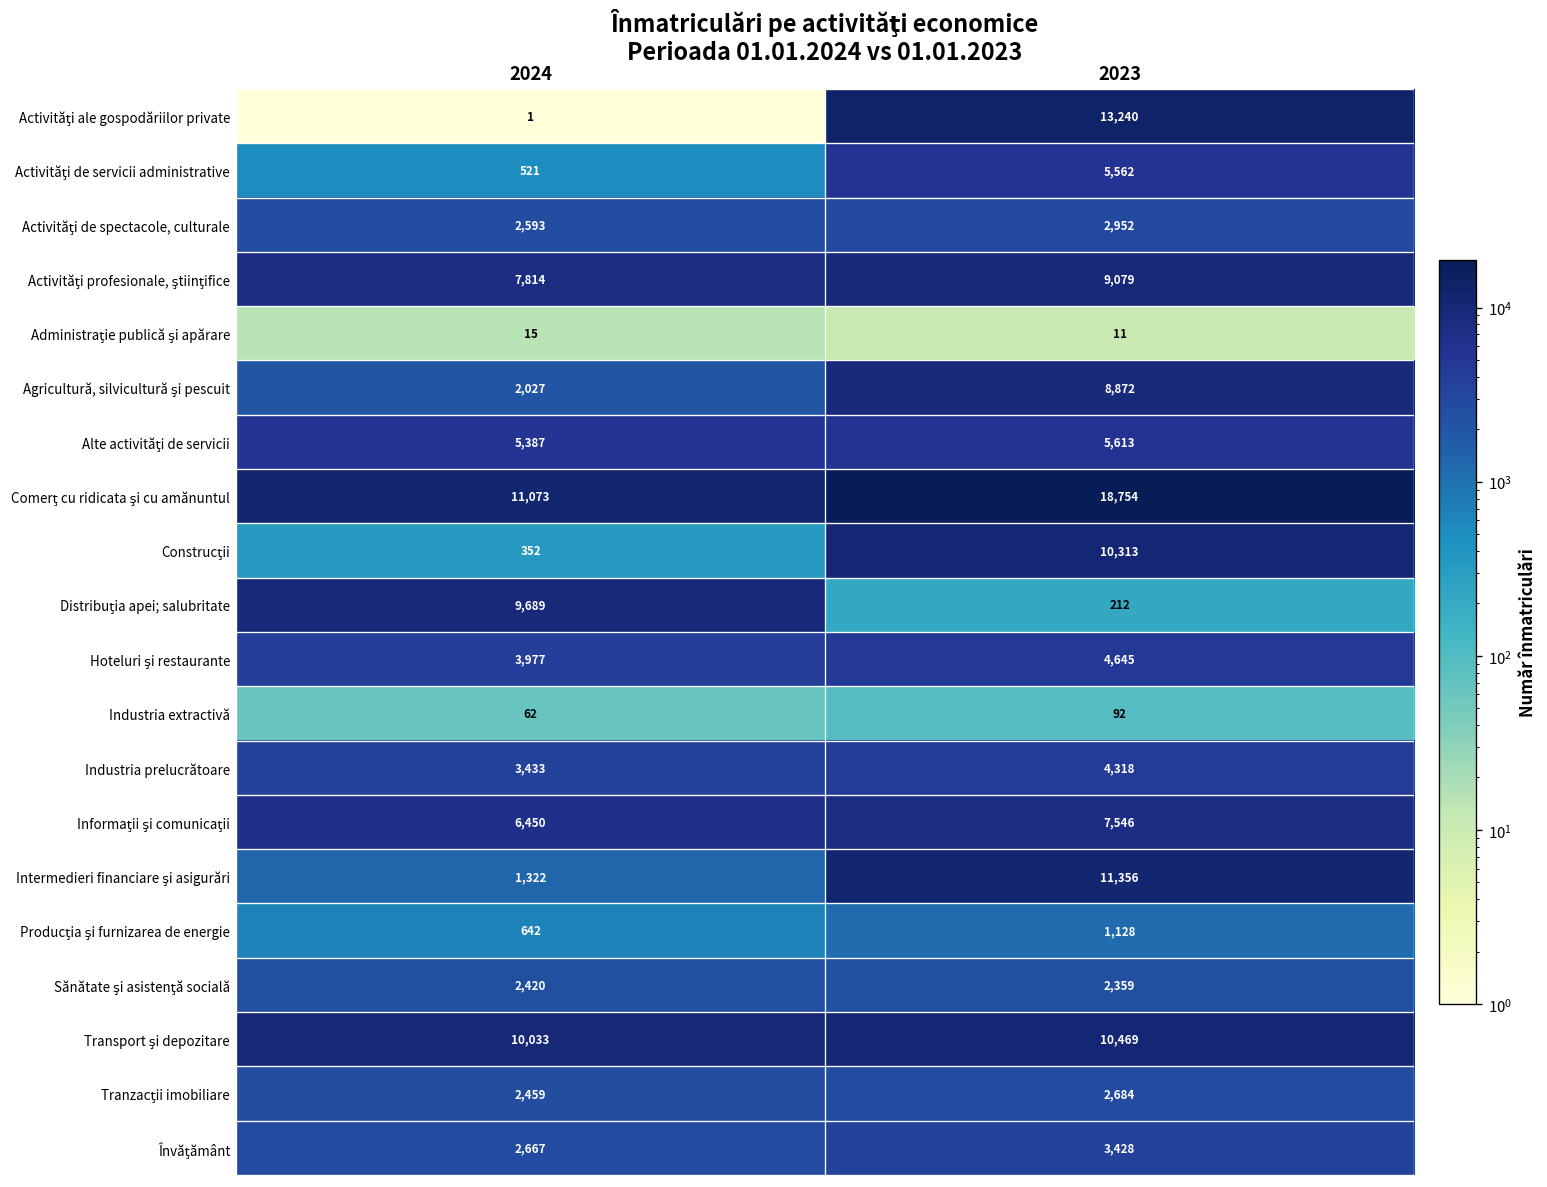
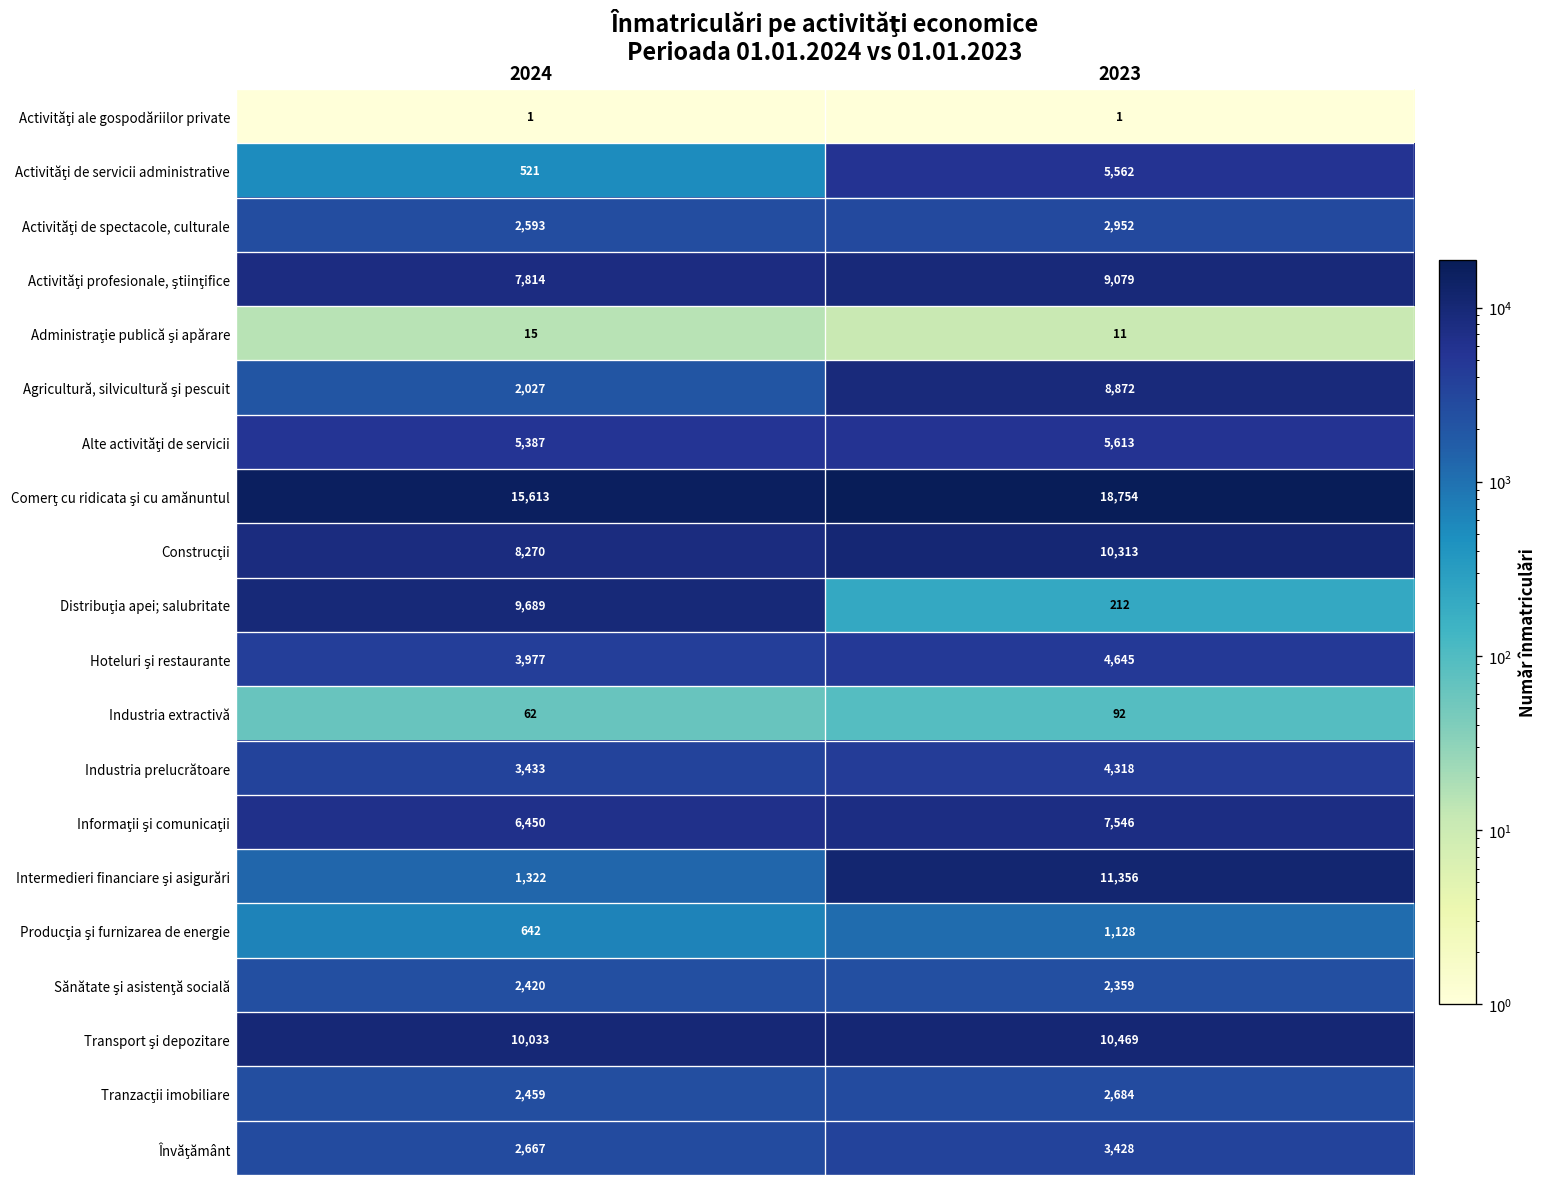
  {
    "Activităţi ale gospodăriilor private": {
      "2024": "1",
-     "2023": "13,240"
+     "2023": "1"
    },
    "Activităţi de servicii administrative": {
      "2024": "521",
      "2023": "5,562"
    },
    "Activităţi de spectacole, culturale": {
      "2024": "2,593",
      "2023": "2,952"
    },
    "Activităţi profesionale, ştiinţifice": {
      "2024": "7,814",
      "2023": "9,079"
    },
    "Administraţie publică şi apărare": {
      "2024": "15",
      "2023": "11"
    },
    "Agricultură, silvicultură şi pescuit": {
      "2024": "2,027",
      "2023": "8,872"
    },
    "Alte activităţi de servicii": {
      "2024": "5,387",
      "2023": "5,613"
    },
    "Comerţ cu ridicata şi cu amănuntul": {
-     "2024": "11,073",
+     "2024": "15,613",
      "2023": "18,754"
    },
    "Construcţii": {
-     "2024": "352",
+     "2024": "8,270",
      "2023": "10,313"
    },
    "Distribuţia apei; salubritate": {
      "2024": "9,689",
      "2023": "212"
    },
    "Hoteluri şi restaurante": {
      "2024": "3,977",
      "2023": "4,645"
    },
    "Industria extractivă": {
      "2024": "62",
      "2023": "92"
    },
    "Industria prelucrătoare": {
      "2024": "3,433",
      "2023": "4,318"
    },
    "Informaţii şi comunicaţii": {
      "2024": "6,450",
      "2023": "7,546"
    },
    "Intermedieri financiare şi asigurări": {
      "2024": "1,322",
      "2023": "11,356"
    },
    "Producţia şi furnizarea de energie": {
      "2024": "642",
      "2023": "1,128"
    },
    "Sănătate şi asistenţă socială": {
      "2024": "2,420",
      "2023": "2,359"
    },
    "Transport şi depozitare": {
      "2024": "10,033",
      "2023": "10,469"
    },
    "Tranzacţii imobiliare": {
      "2024": "2,459",
      "2023": "2,684"
    },
    "Învăţământ": {
      "2024": "2,667",
      "2023": "3,428"
    }
  }
